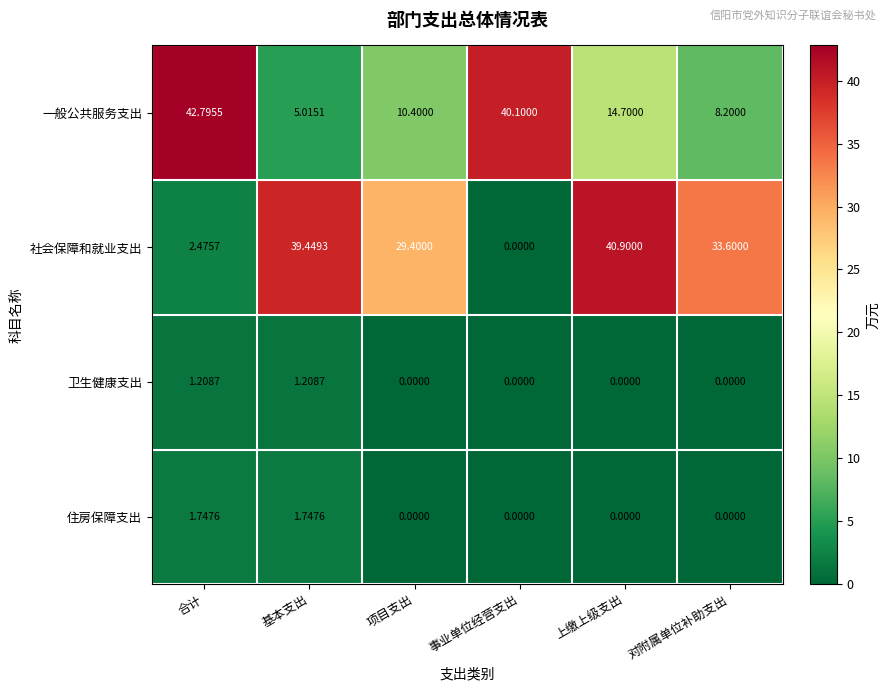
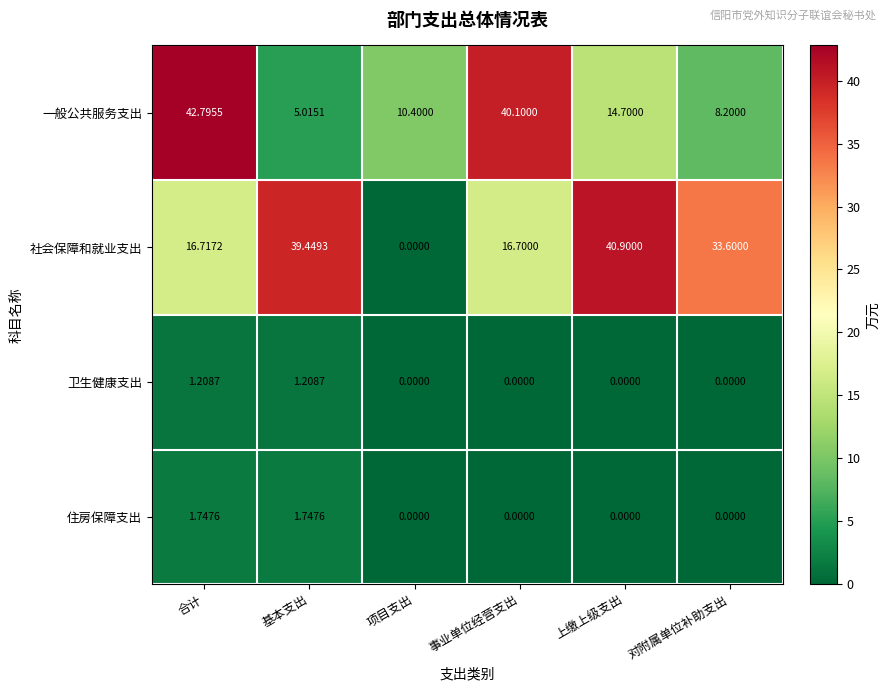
  {
    "一般公共服务支出": {
      "合计": 42.7955,
      "基本支出": 5.0151,
      "项目支出": 10.4000,
      "事业单位经营支出": 40.1000,
      "上缴上级支出": 14.7000,
      "对附属单位补助支出": 8.2000
    },
    "社会保障和就业支出": {
-     "合计": 2.4757,
+     "合计": 16.7172,
      "基本支出": 39.4493,
-     "项目支出": 29.4000,
-     "事业单位经营支出": 0.0000,
+     "项目支出": 0.0000,
+     "事业单位经营支出": 16.7000,
      "上缴上级支出": 40.9000,
      "对附属单位补助支出": 33.6000
    },
    "卫生健康支出": {
      "合计": 1.2087,
      "基本支出": 1.2087,
      "项目支出": 0.0000,
      "事业单位经营支出": 0.0000,
      "上缴上级支出": 0.0000,
      "对附属单位补助支出": 0.0000
    },
    "住房保障支出": {
      "合计": 1.7476,
      "基本支出": 1.7476,
      "项目支出": 0.0000,
      "事业单位经营支出": 0.0000,
      "上缴上级支出": 0.0000,
      "对附属单位补助支出": 0.0000
    }
  }
